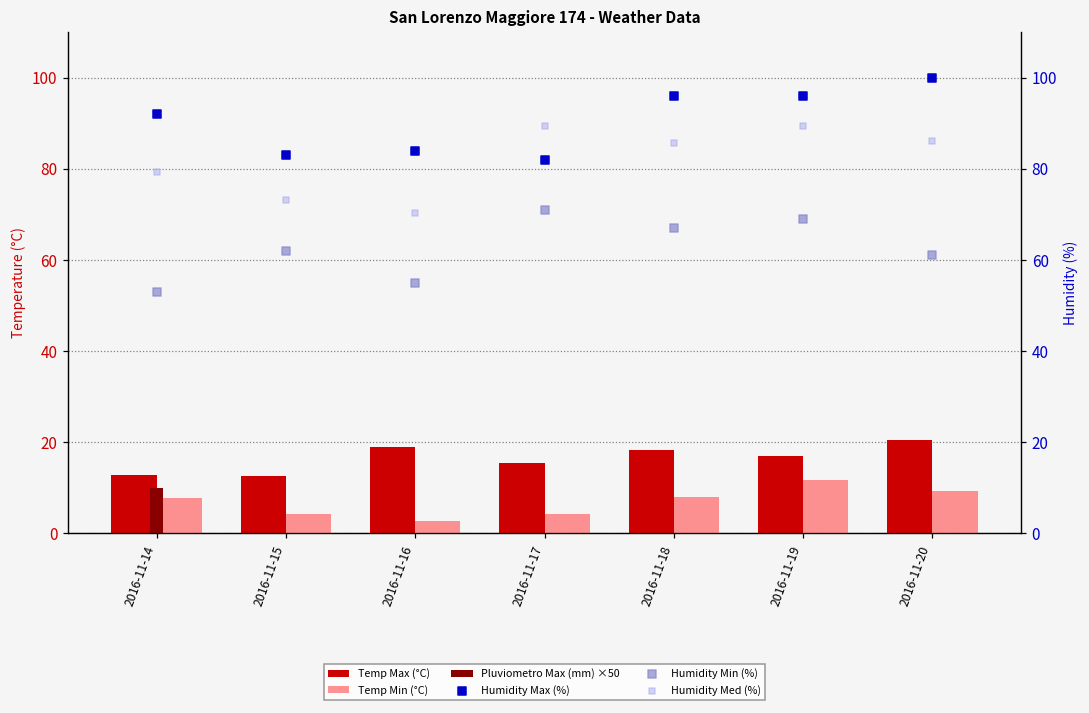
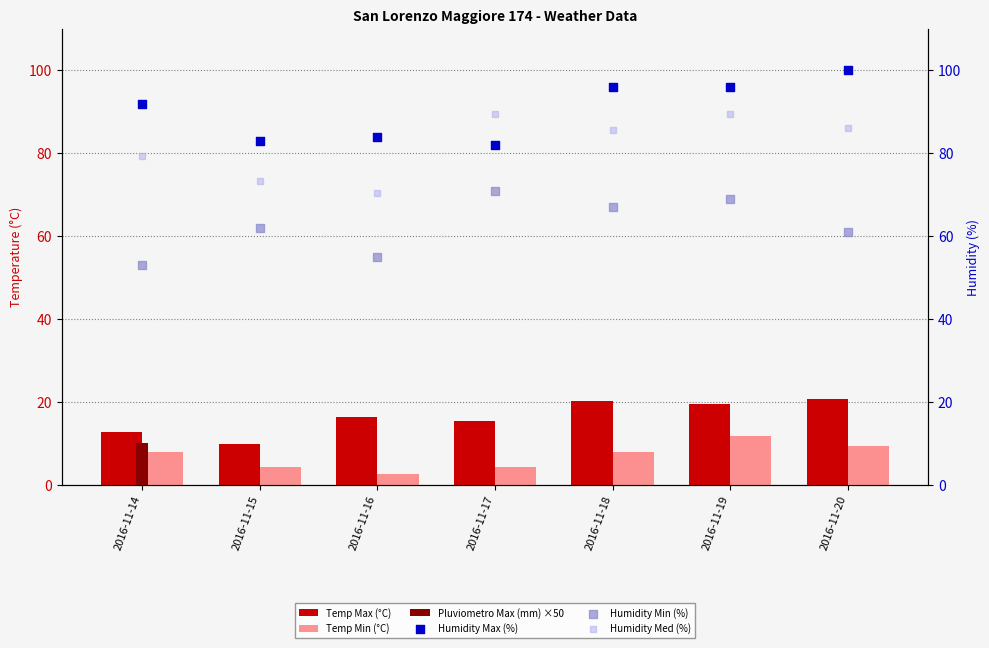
  {
    "Temp Max (°C)": {
      "2016-11-14": 13,
-     "2016-11-15": 13,
-     "2016-11-16": 19,
+     "2016-11-15": 10,
+     "2016-11-16": 16,
      "2016-11-17": 15,
-     "2016-11-18": 18,
-     "2016-11-19": 17,
+     "2016-11-18": 20,
+     "2016-11-19": 20,
      "2016-11-20": 21
    },
    "Temp Min (°C)": {
      "2016-11-14": 8,
      "2016-11-15": 4,
      "2016-11-16": 3,
      "2016-11-17": 4,
      "2016-11-18": 8,
      "2016-11-19": 12,
      "2016-11-20": 9
    },
    "Pluviometro Max (mm) ×50": {
      "2016-11-14": 10,
      "2016-11-15": 0,
      "2016-11-16": 0,
      "2016-11-17": 0,
      "2016-11-18": 0,
      "2016-11-19": 0,
      "2016-11-20": 0
    }
  }
